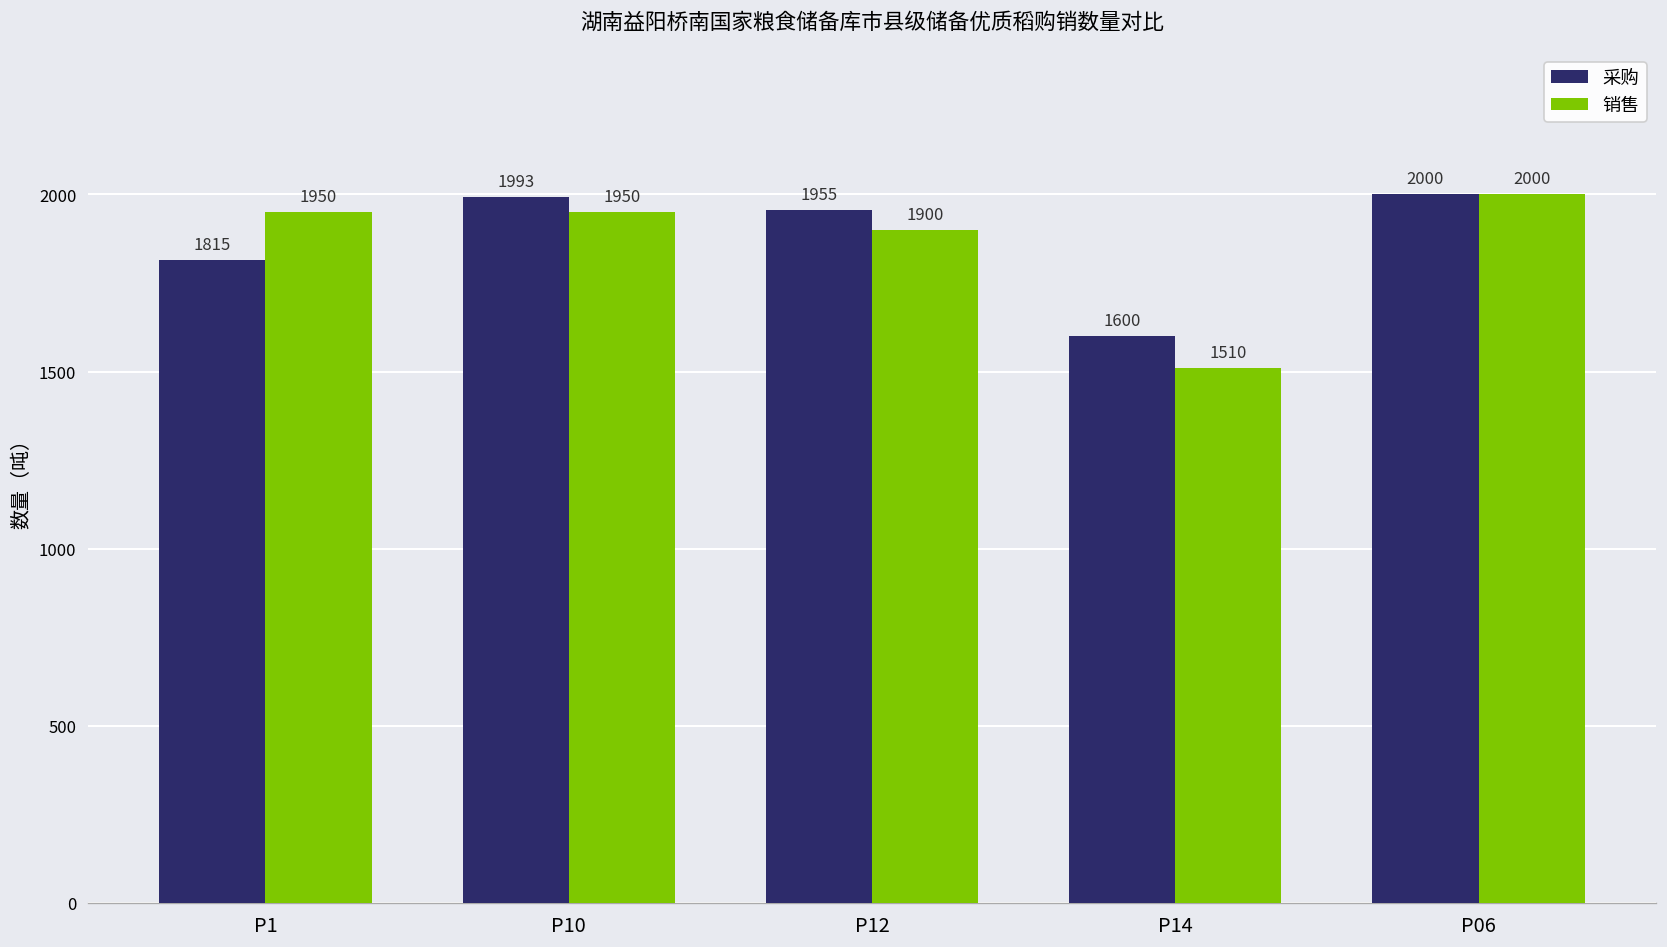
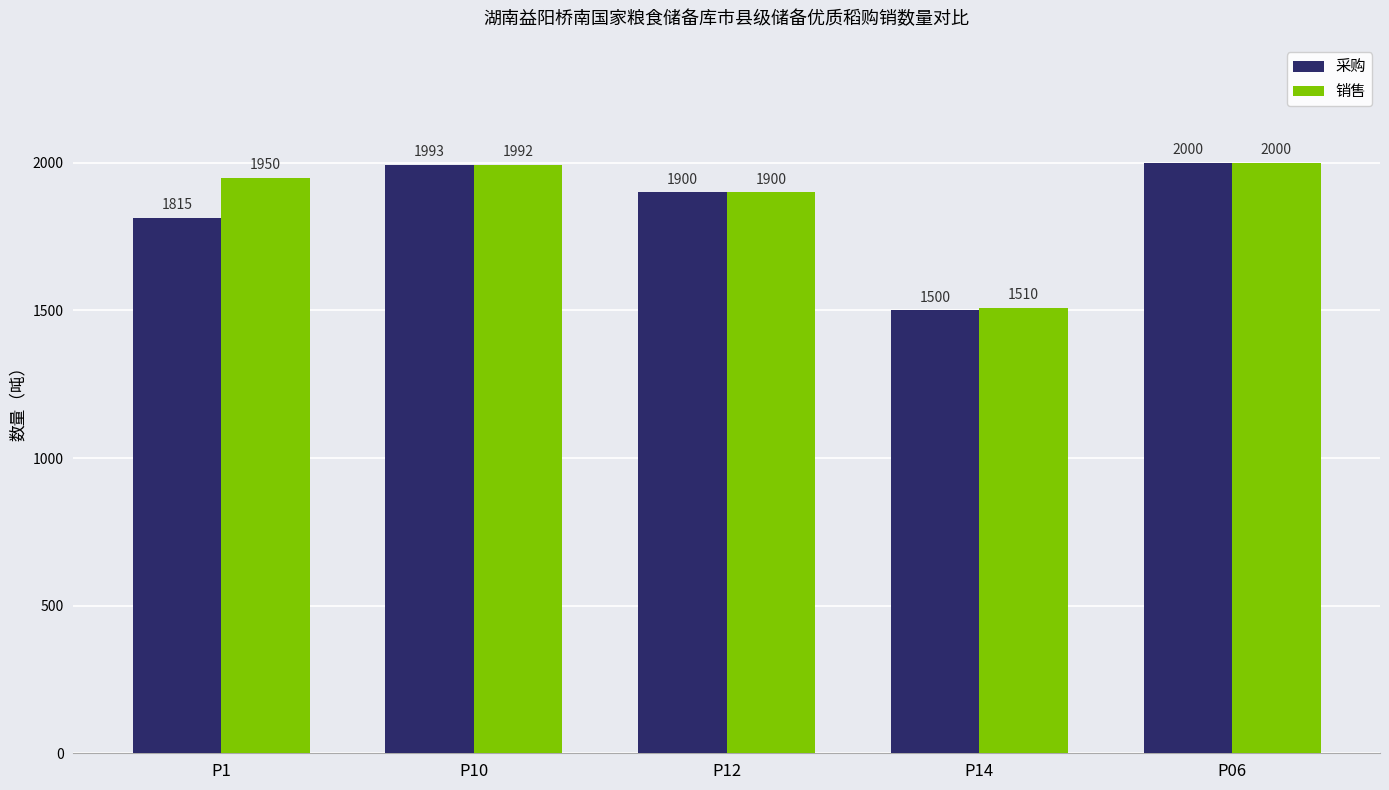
  {
    "采购": {
      "P1": 1815,
      "P10": 1993,
-     "P12": 1955,
-     "P14": 1600,
+     "P12": 1900,
+     "P14": 1500,
      "P06": 2000
    },
    "销售": {
      "P1": 1950,
-     "P10": 1950,
+     "P10": 1992,
      "P12": 1900,
      "P14": 1510,
      "P06": 2000
    }
  }
